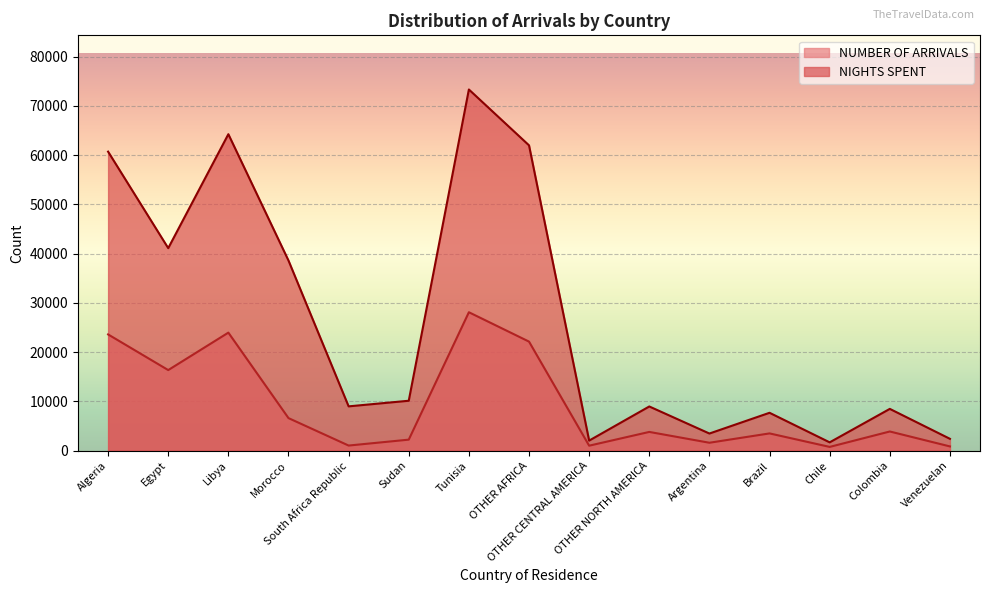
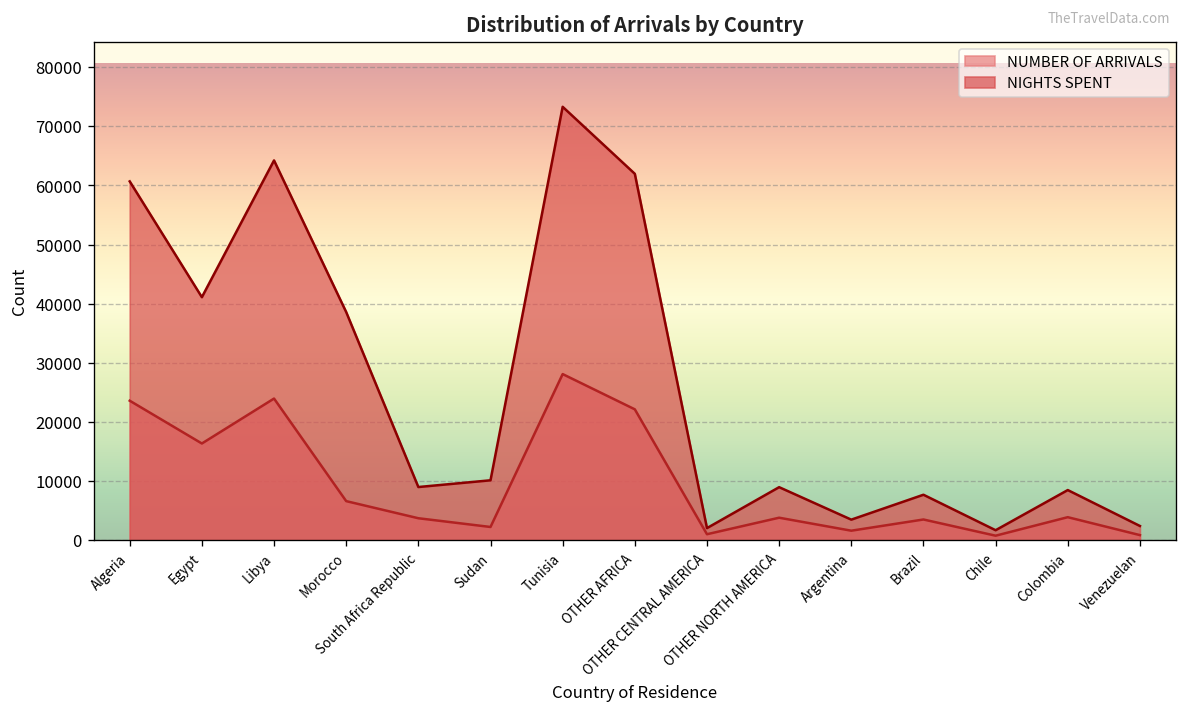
  {
    "NUMBER OF ARRIVALS": {
      "Algeria": 24000,
      "Egypt": 16000,
      "Libya": 24000,
      "Morocco": 7000,
-     "South Africa Republic": 1000,
+     "South Africa Republic": 4000,
      "Sudan": 2000,
      "Tunisia": 28000,
      "OTHER AFRICA": 22000,
      "OTHER CENTRAL AMERICA": 1000,
      "OTHER NORTH AMERICA": 4000,
      "Argentina": 2000,
      "Brazil": 3000,
      "Chile": 1000,
      "Colombia": 4000,
      "Venezuelan": 1000
    },
    "NIGHTS SPENT": {
      "Algeria": 61000,
      "Egypt": 41000,
      "Libya": 64000,
      "Morocco": 39000,
      "South Africa Republic": 9000,
      "Sudan": 10000,
      "Tunisia": 73000,
      "OTHER AFRICA": 62000,
      "OTHER CENTRAL AMERICA": 2000,
      "OTHER NORTH AMERICA": 9000,
      "Argentina": 3000,
      "Brazil": 8000,
      "Chile": 2000,
      "Colombia": 8000,
      "Venezuelan": 2000
    }
  }
